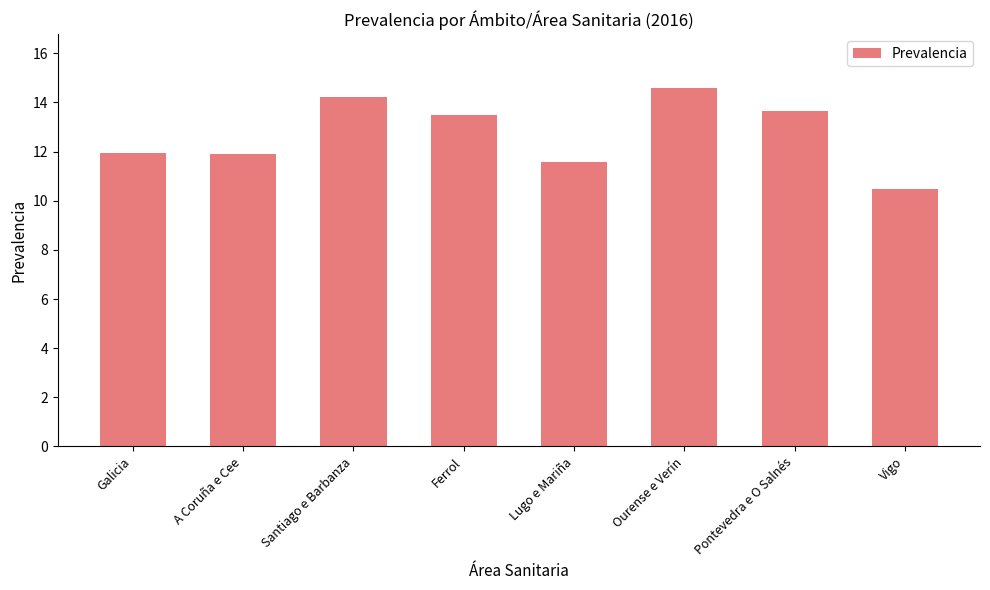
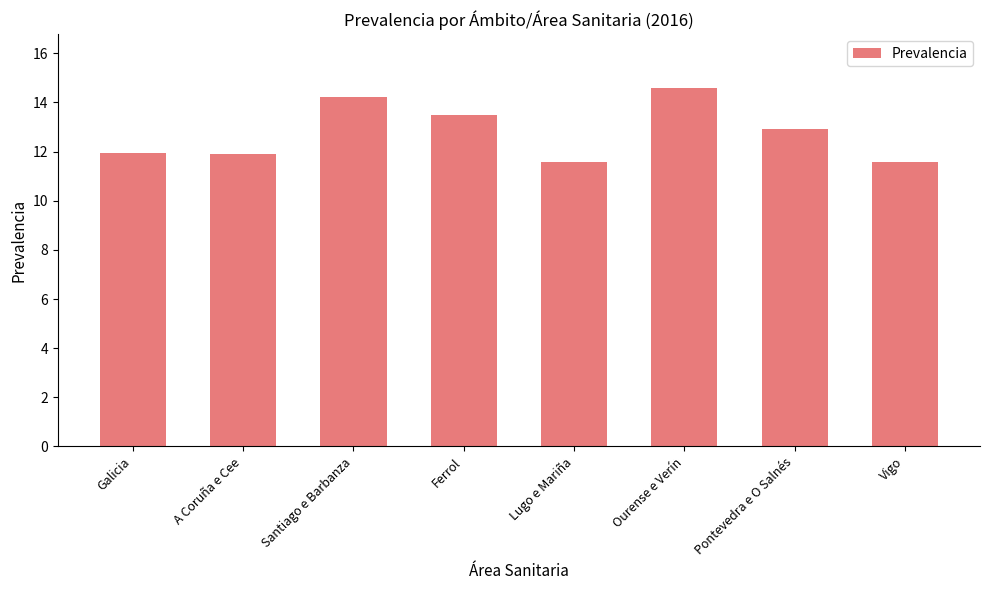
  {
    "Galicia": 11.9,
    "A Coruña e Cee": 11.9,
    "Santiago e Barbanza": 14.2,
    "Ferrol": 13.5,
    "Lugo e Mariña": 11.6,
    "Ourense e Verín": 14.6,
-   "Pontevedra e O Salnés": 13.7,
-   "Vigo": 10.5
+   "Pontevedra e O Salnés": 12.9,
+   "Vigo": 11.6
  }
